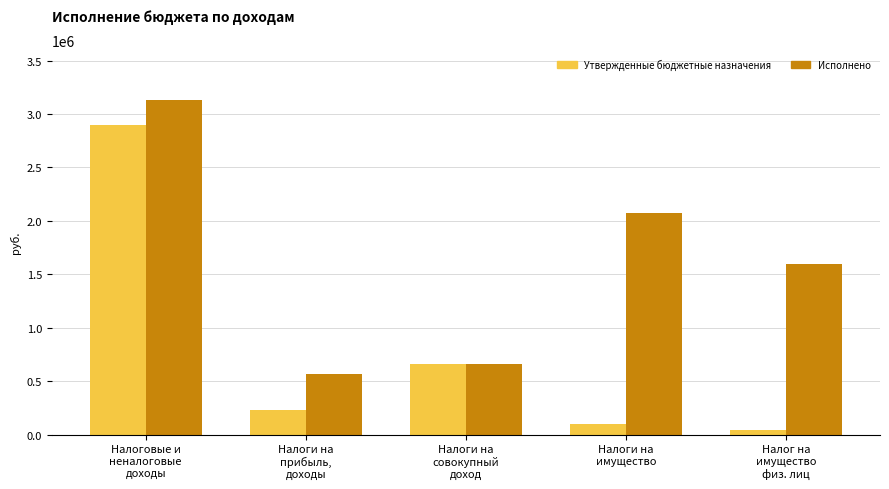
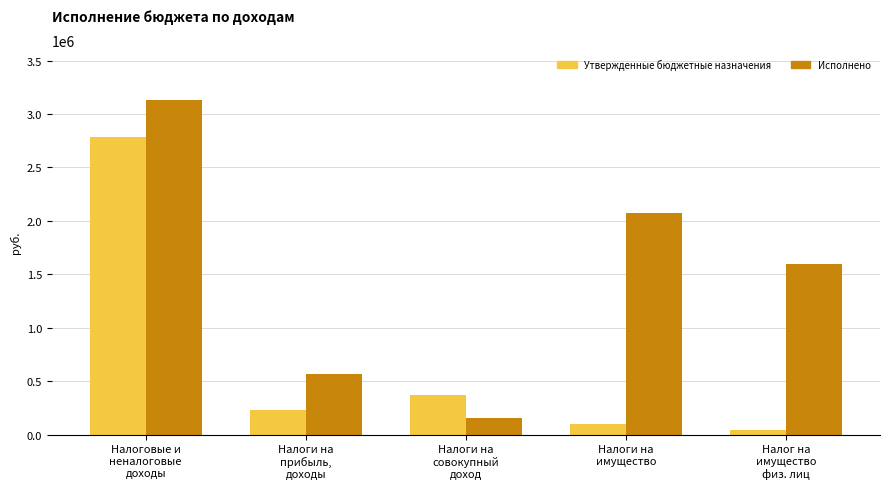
  {
    "Утвержденные бюджетные назначения": {
-     "Налоговые и неналоговые доходы": 2900000,
+     "Налоговые и неналоговые доходы": 2790000,
      "Налоги на прибыль, доходы": 230000,
-     "Налоги на совокупный доход": 660000,
+     "Налоги на совокупный доход": 370000,
      "Налоги на имущество": 100000,
      "Налог на имущество физ. лиц": 50000
    },
    "Исполнено": {
      "Налоговые и неналоговые доходы": 3130000,
      "Налоги на прибыль, доходы": 560000,
-     "Налоги на совокупный доход": 660000,
+     "Налоги на совокупный доход": 160000,
      "Налоги на имущество": 2070000,
      "Налог на имущество физ. лиц": 1590000
    }
  }
